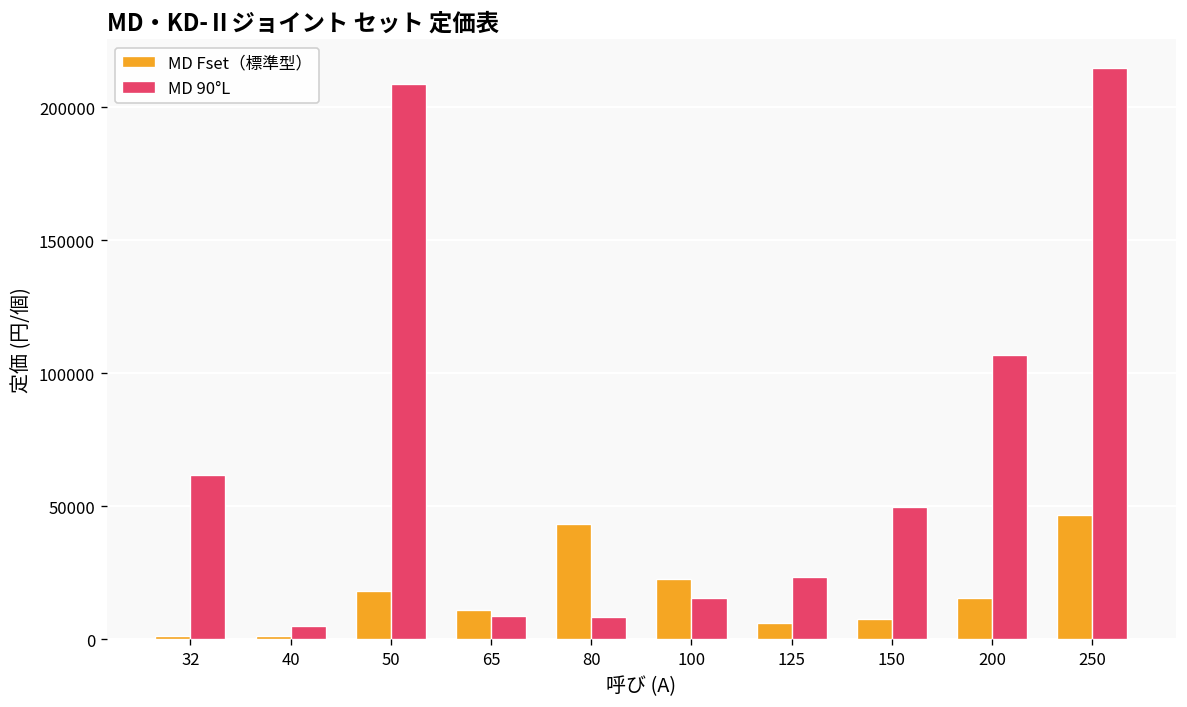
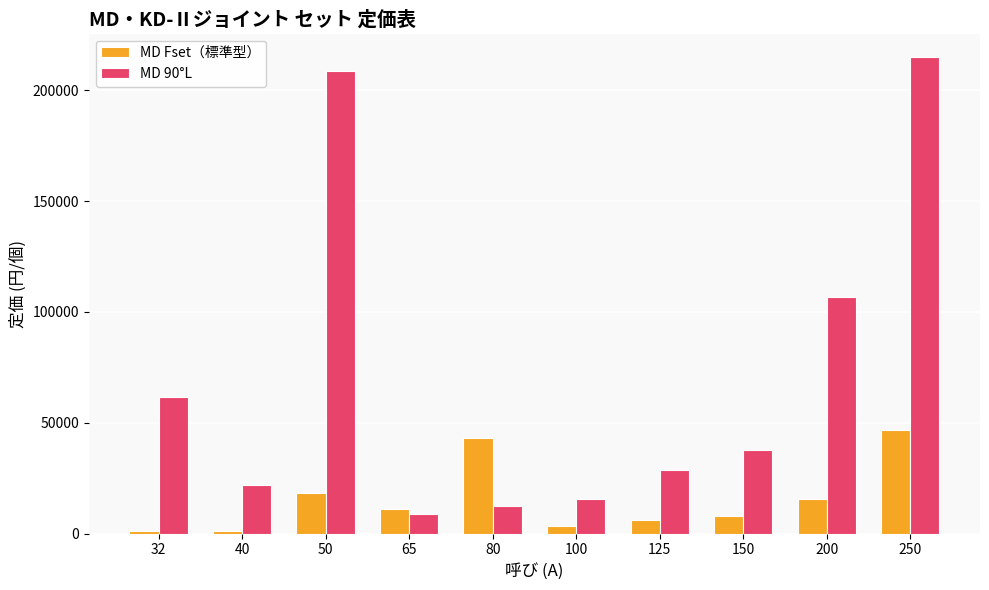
  {
    "MD Fset（標準型）": {
      "32": 1000,
      "40": 1000,
      "50": 18000,
      "65": 11000,
      "80": 43000,
-     "100": 23000,
+     "100": 4000,
      "125": 6000,
      "150": 8000,
      "200": 16000,
      "250": 47000
    },
    "MD 90°L": {
      "32": 62000,
-     "40": 5000,
+     "40": 22000,
      "50": 209000,
      "65": 9000,
-     "80": 8000,
+     "80": 13000,
      "100": 16000,
-     "125": 24000,
-     "150": 50000,
+     "125": 29000,
+     "150": 38000,
      "200": 107000,
      "250": 215000
    }
  }
